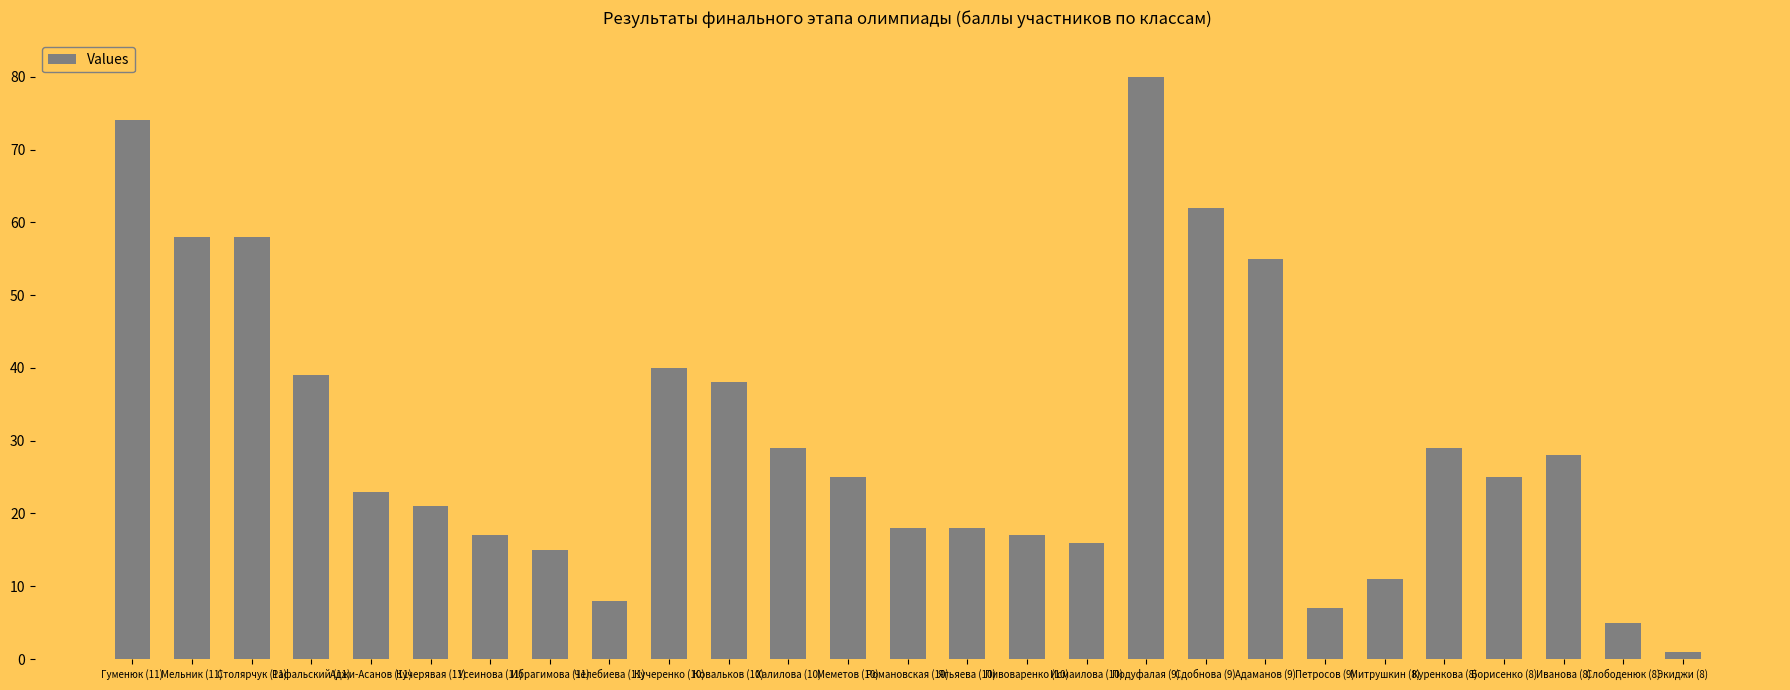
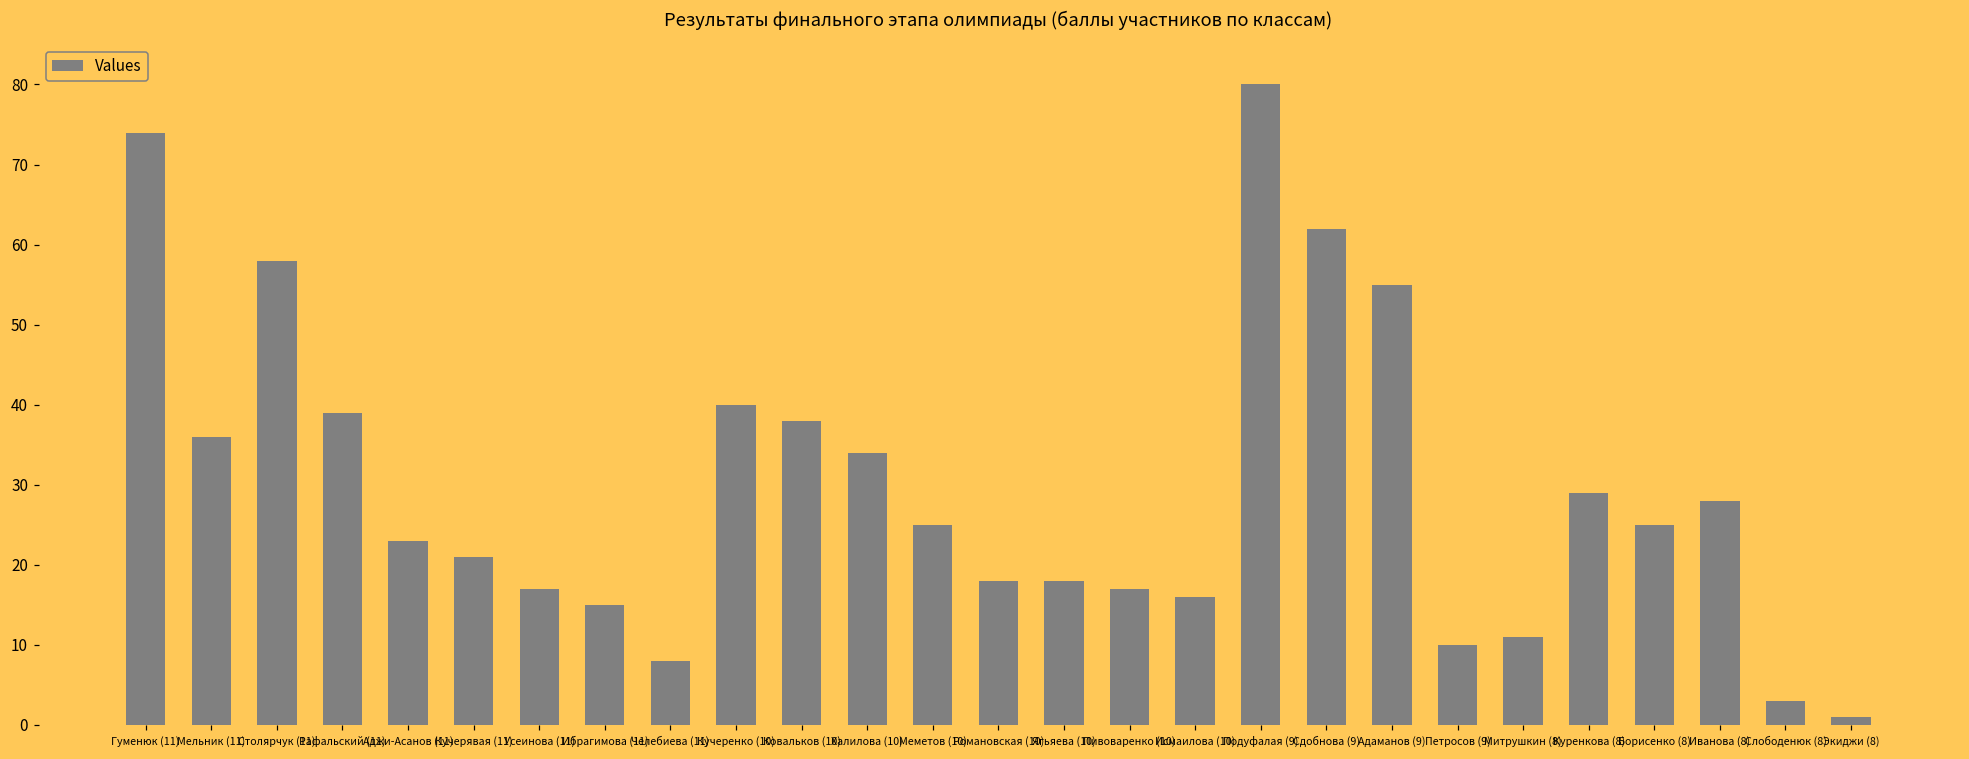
  {
    "Гуменюк (11)": 74,
-   "Мельник (11)": 58,
-   "Халилова (10)": 29,
+   "Мельник (11)": 36,
+   "Халилова (10)": 34,
    "Сдобнова (9)": 62,
    "Адаманов (9)": 55,
-   "Петросов (9)": 7,
+   "Петросов (9)": 10,
    "Митрушкин (8)": 11,
    "Куренкова (8)": 29,
    "Борисенко (8)": 25,
    "Иванова (8)": 28,
-   "Слободенюк (8)": 5,
+   "Слободенюк (8)": 3,
    "Экиджи (8)": 1
  }
